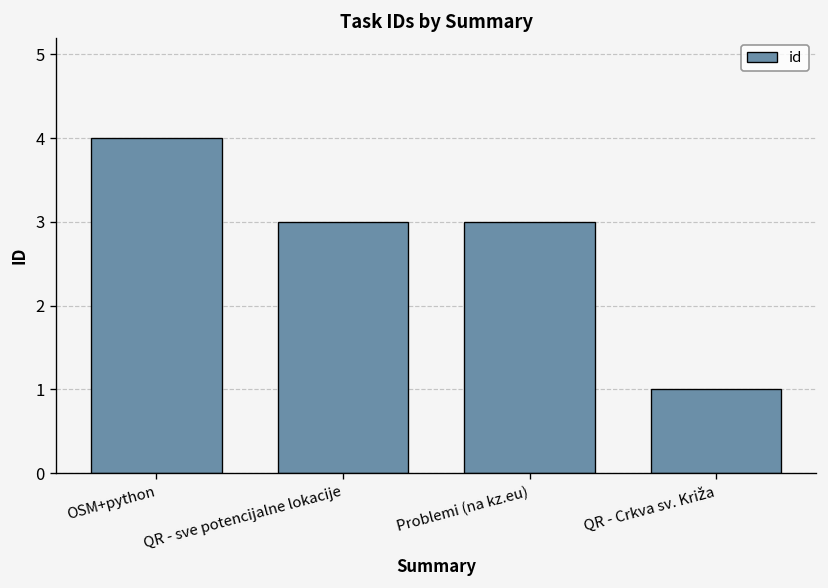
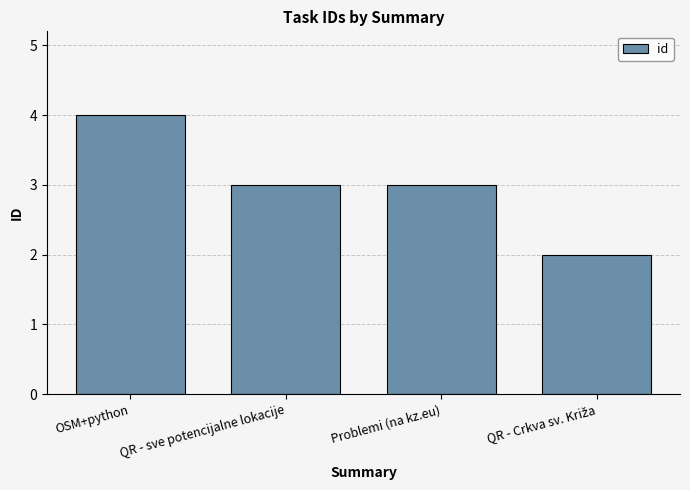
  {
    "OSM+python": 4,
    "QR - sve potencijalne lokacije": 3,
    "Problemi (na kz.eu)": 3,
-   "QR - Crkva sv. Križa": 1
+   "QR - Crkva sv. Križa": 2
  }
